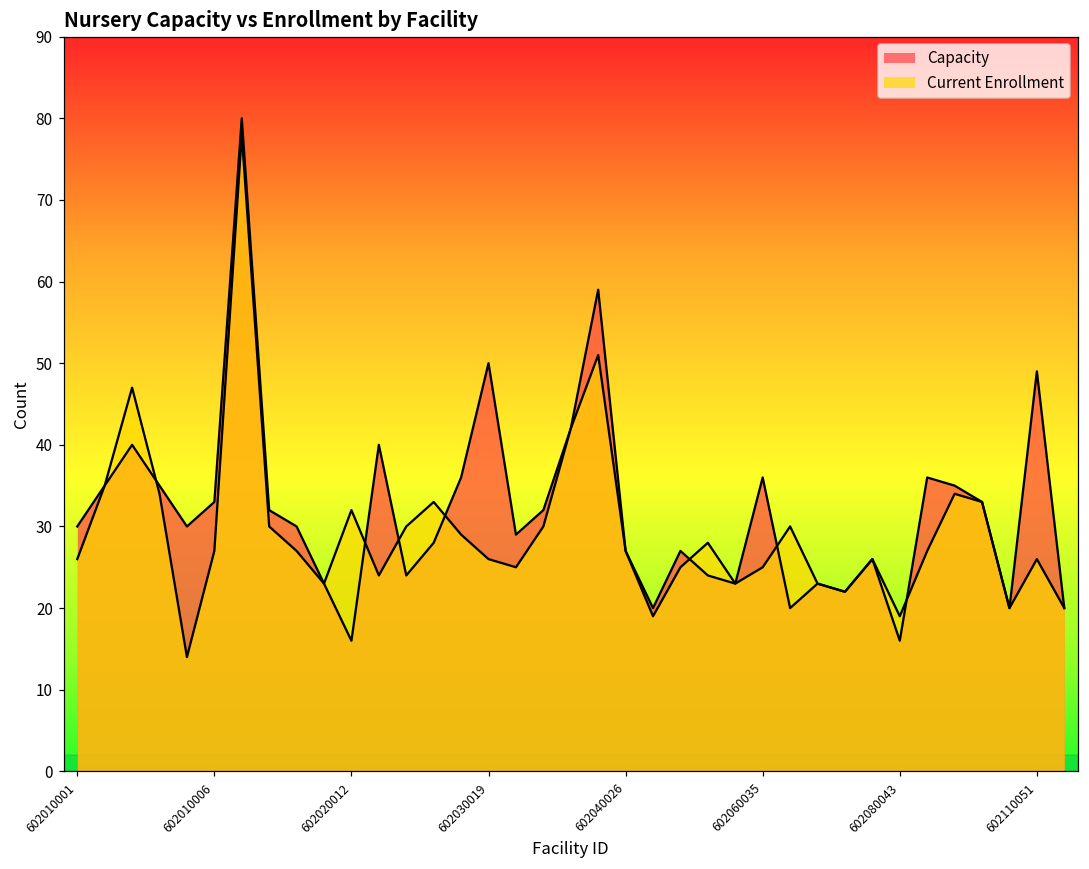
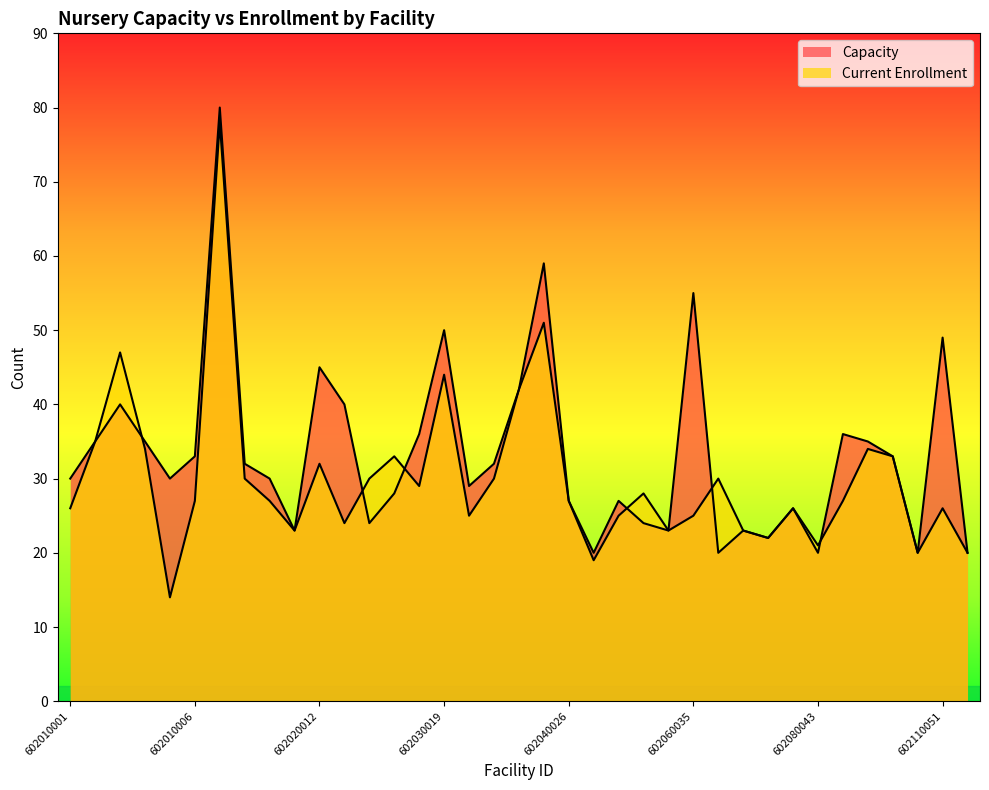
  {
    "Capacity": {
      "602010001": 30,
      "602010006": 33,
-     "602020012": 16,
+     "602020012": 45,
      "602030019": 50,
-     "602060035": 36,
-     "602080043": 16,
+     "602060035": 55,
+     "602080043": 20,
      "602110051": 49
    },
    "Current Enrollment": {
      "602010001": 26,
      "602010006": 27,
      "602020012": 32,
-     "602030019": 26,
+     "602030019": 44,
      "602060035": 25,
-     "602080043": 19,
+     "602080043": 21,
      "602110051": 26
    }
  }
